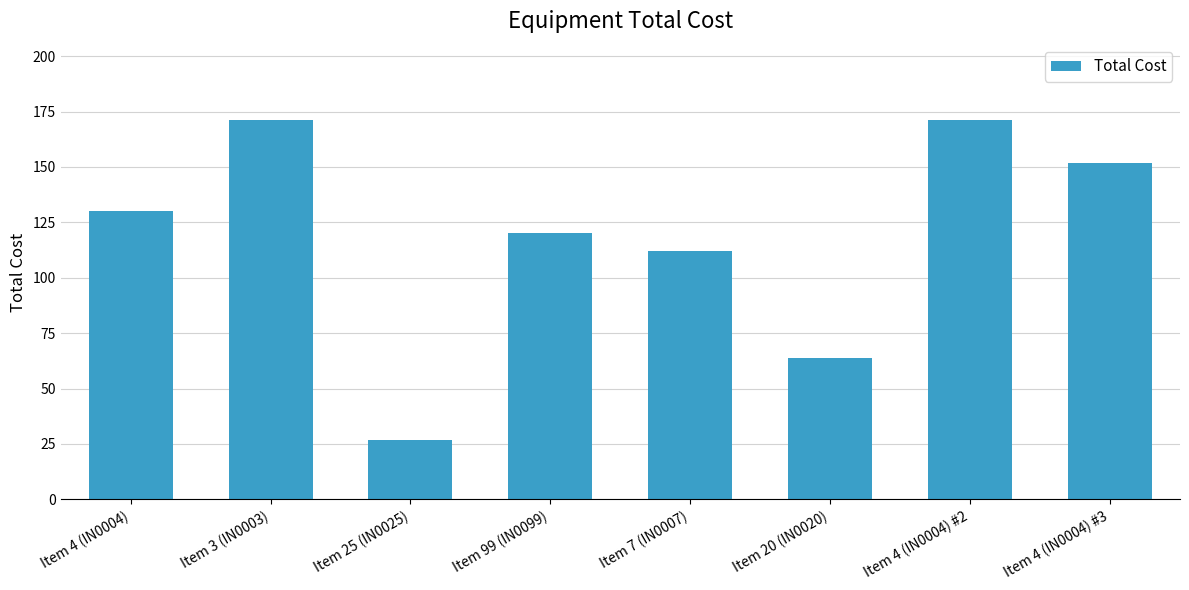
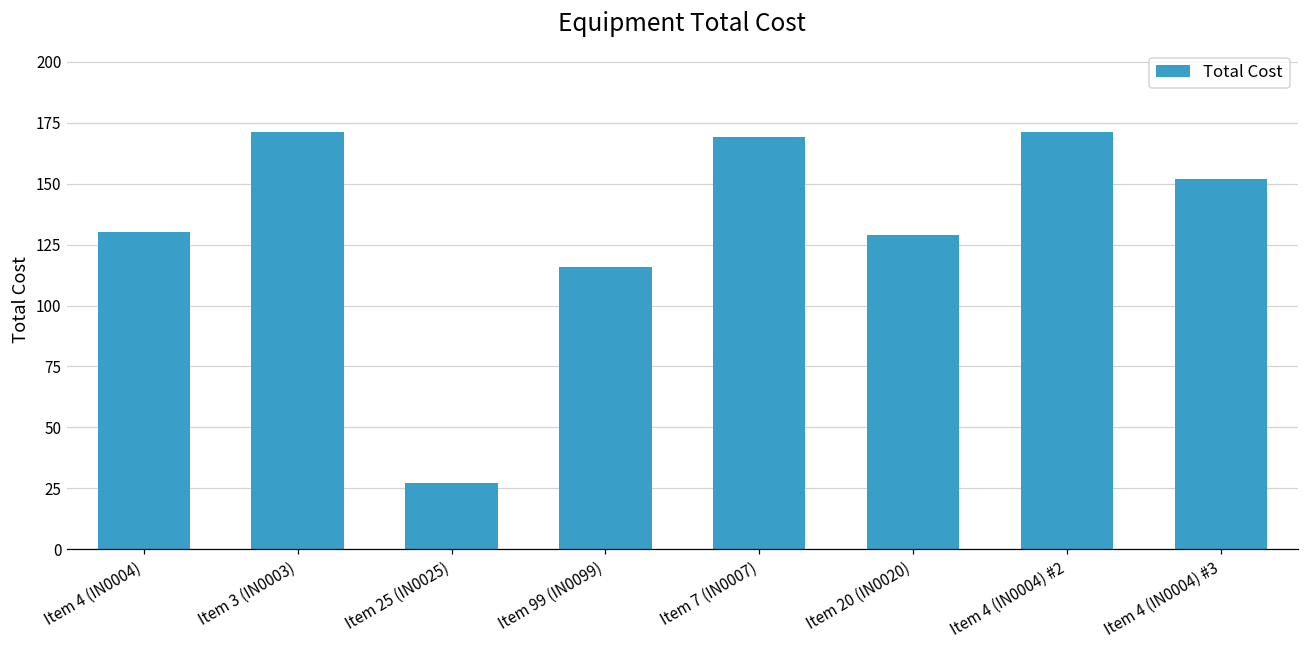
  {
    "Item 4 (IN0004)": 130,
    "Item 3 (IN0003)": 171,
    "Item 25 (IN0025)": 27,
-   "Item 99 (IN0099)": 120,
-   "Item 7 (IN0007)": 112,
-   "Item 20 (IN0020)": 64,
+   "Item 99 (IN0099)": 116,
+   "Item 7 (IN0007)": 169,
+   "Item 20 (IN0020)": 129,
    "Item 4 (IN0004) #2": 171,
    "Item 4 (IN0004) #3": 152
  }
